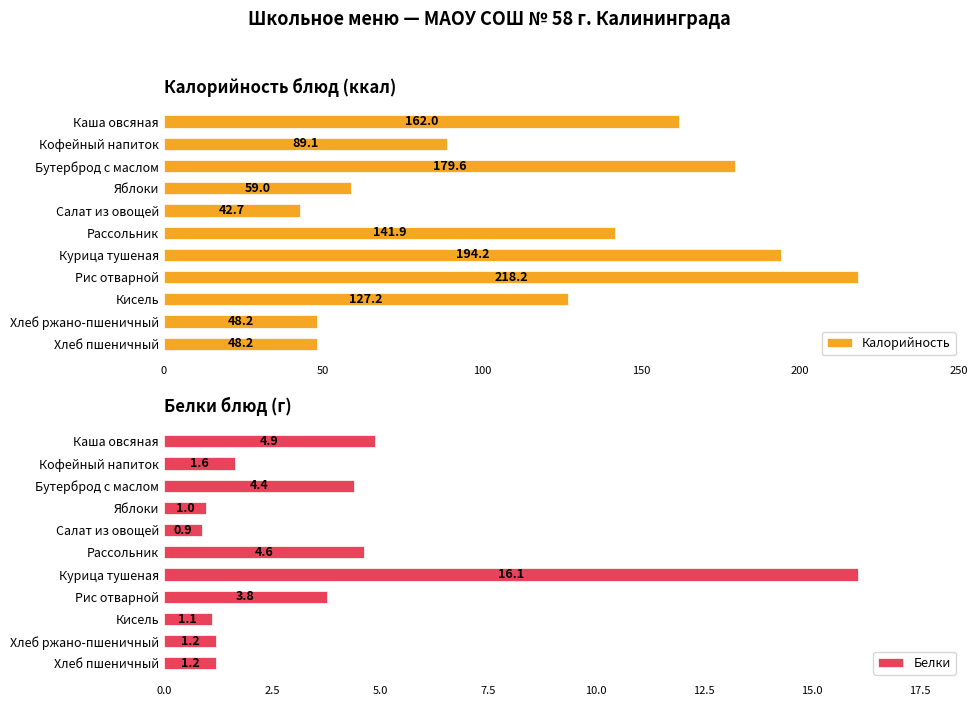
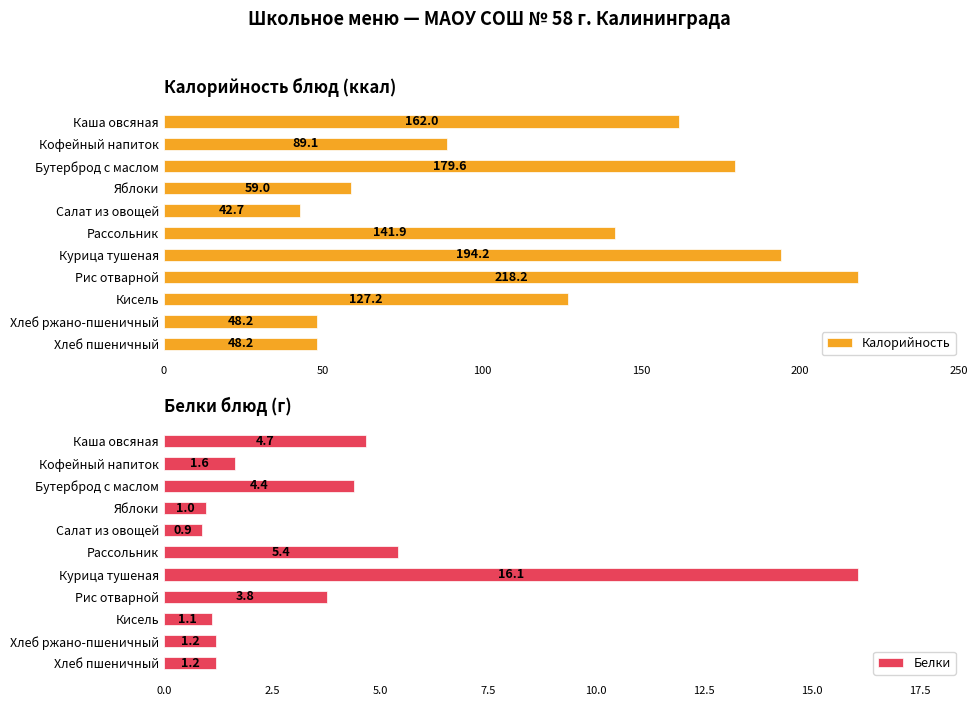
  {
    "Калорийность блюд (ккал)": {
      "Каша овсяная": 162.0,
      "Кофейный напиток": 89.1,
      "Бутерброд с маслом": 179.6,
      "Яблоки": 59.0,
      "Салат из овощей": 42.7,
      "Рассольник": 141.9,
      "Курица тушеная": 194.2,
      "Рис отварной": 218.2,
      "Кисель": 127.2,
      "Хлеб ржано-пшеничный": 48.2,
      "Хлеб пшеничный": 48.2
    },
    "Белки блюд (г)": {
-     "Каша овсяная": 4.9,
+     "Каша овсяная": 4.7,
      "Кофейный напиток": 1.6,
      "Бутерброд с маслом": 4.4,
      "Яблоки": 1.0,
      "Салат из овощей": 0.9,
-     "Рассольник": 4.6,
+     "Рассольник": 5.4,
      "Курица тушеная": 16.1,
      "Рис отварной": 3.8,
      "Кисель": 1.1,
      "Хлеб ржано-пшеничный": 1.2,
      "Хлеб пшеничный": 1.2
    }
  }
